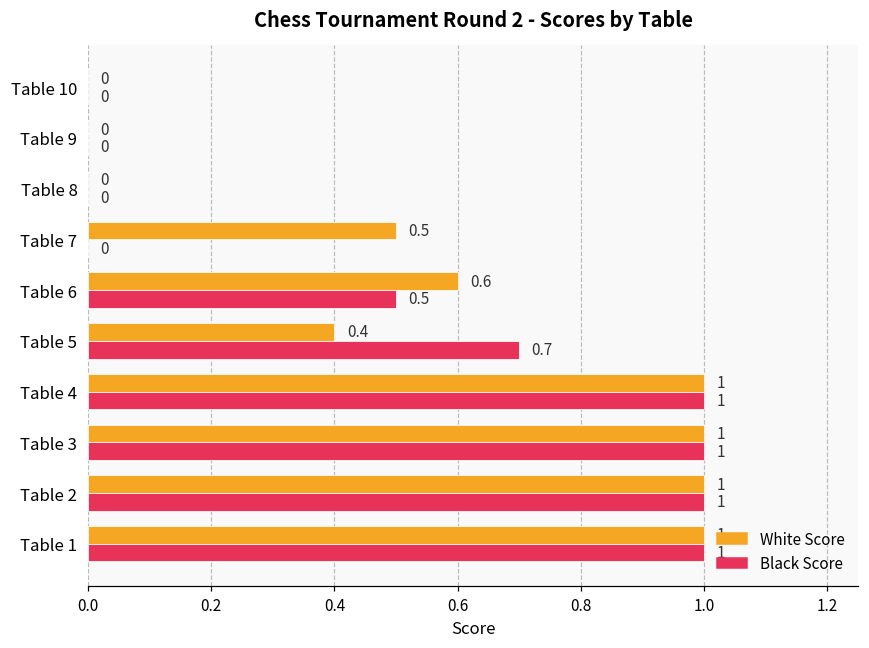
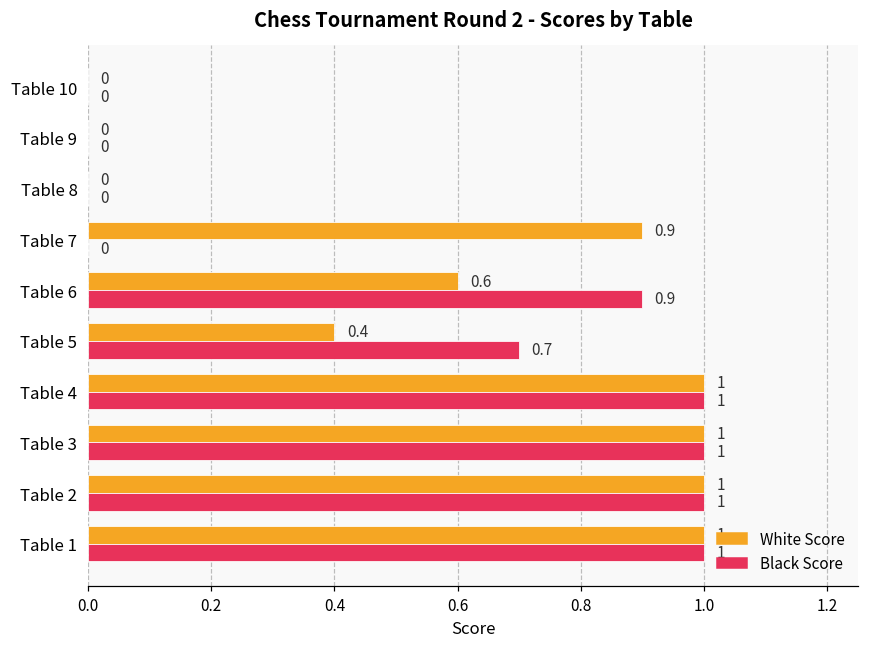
  {
    "White Score": {
      "Table 10": 0,
      "Table 9": 0,
      "Table 8": 0,
-     "Table 7": 0.5,
+     "Table 7": 0.9,
      "Table 6": 0.6,
      "Table 5": 0.4,
      "Table 4": 1,
      "Table 3": 1,
      "Table 2": 1,
      "Table 1": 1
    },
    "Black Score": {
      "Table 10": 0,
      "Table 9": 0,
      "Table 8": 0,
      "Table 7": 0,
-     "Table 6": 0.5,
+     "Table 6": 0.9,
      "Table 5": 0.7,
      "Table 4": 1,
      "Table 3": 1,
      "Table 2": 1,
      "Table 1": 1
    }
  }
